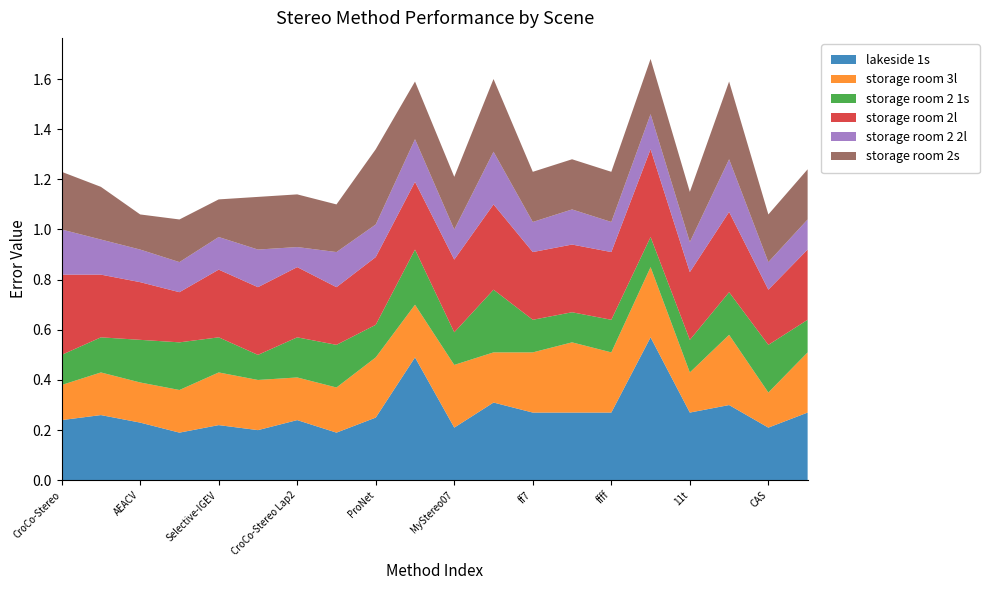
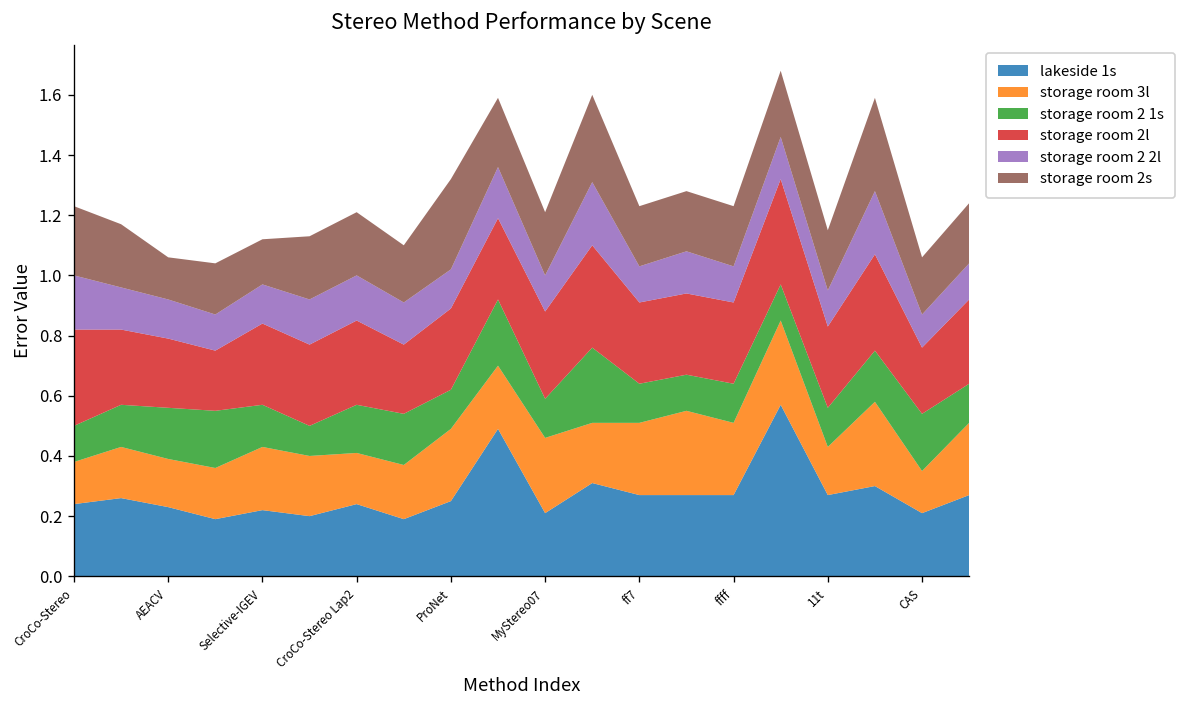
  {
    "lakeside 1s": {
      "CroCo-Stereo": 0.24,
      "AEACV": 0.23,
      "Selective-IGEV": 0.22,
      "CroCo-Stereo Lap2": 0.24,
      "ProNet": 0.25,
      "MyStereo07": 0.21,
      "ff7": 0.27,
      "ffff": 0.27,
      "11t": 0.27,
      "CAS": 0.21
    },
    "storage room 3l": {
      "CroCo-Stereo": 0.14,
      "AEACV": 0.16,
      "Selective-IGEV": 0.21,
      "CroCo-Stereo Lap2": 0.17,
      "ProNet": 0.24,
      "MyStereo07": 0.25,
      "ff7": 0.24,
      "ffff": 0.24,
      "11t": 0.16,
      "CAS": 0.14
    },
    "storage room 2 1s": {
      "CroCo-Stereo": 0.12,
      "AEACV": 0.17,
      "Selective-IGEV": 0.14,
      "CroCo-Stereo Lap2": 0.16,
      "ProNet": 0.13,
      "MyStereo07": 0.13,
      "ff7": 0.13,
      "ffff": 0.13,
      "11t": 0.13,
      "CAS": 0.19
    },
    "storage room 2l": {
      "CroCo-Stereo": 0.32,
      "AEACV": 0.23,
      "Selective-IGEV": 0.27,
      "CroCo-Stereo Lap2": 0.28,
      "ProNet": 0.27,
      "MyStereo07": 0.29,
      "ff7": 0.27,
      "ffff": 0.27,
      "11t": 0.27,
      "CAS": 0.22
    },
    "storage room 2 2l": {
      "CroCo-Stereo": 0.18,
      "AEACV": 0.13,
      "Selective-IGEV": 0.13,
-     "CroCo-Stereo Lap2": 0.08,
+     "CroCo-Stereo Lap2": 0.15,
      "ProNet": 0.13,
      "MyStereo07": 0.12,
      "ff7": 0.12,
      "ffff": 0.12,
      "11t": 0.12,
      "CAS": 0.11
    },
    "storage room 2s": {
      "CroCo-Stereo": 0.23,
      "AEACV": 0.14,
      "Selective-IGEV": 0.15,
      "CroCo-Stereo Lap2": 0.21,
      "ProNet": 0.30,
      "MyStereo07": 0.21,
      "ff7": 0.20,
      "ffff": 0.20,
      "11t": 0.20,
      "CAS": 0.19
    }
  }
